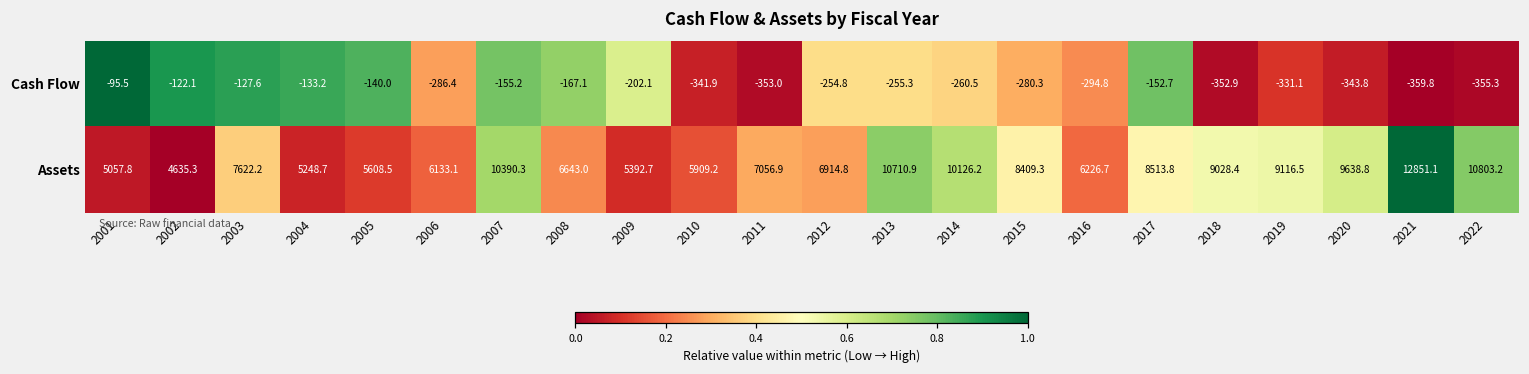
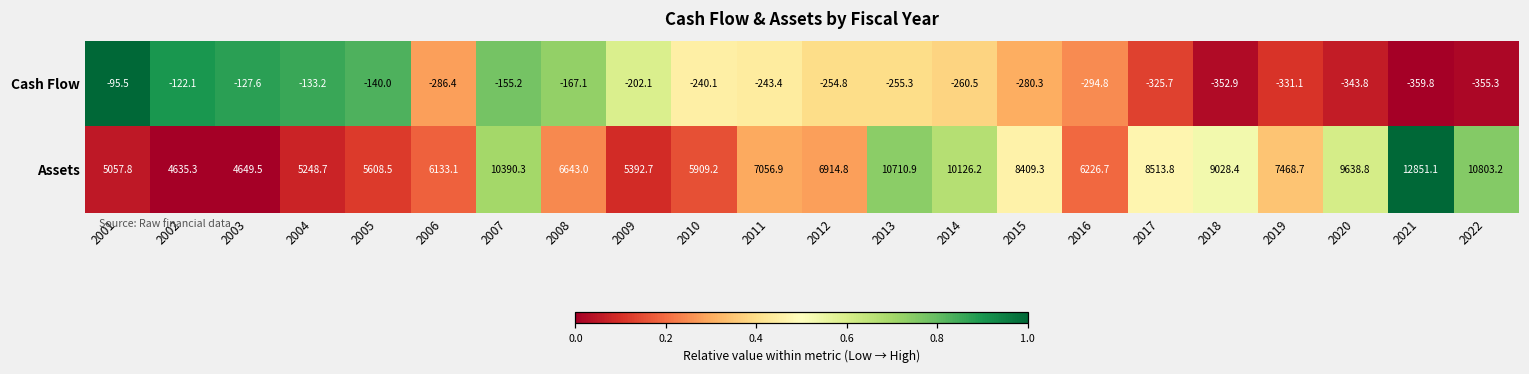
  {
    "Cash Flow": {
      "2001": -95.5,
      "2002": -122.1,
      "2003": -127.6,
      "2004": -133.2,
      "2005": -140.0,
      "2006": -286.4,
      "2007": -155.2,
      "2008": -167.1,
      "2009": -202.1,
-     "2010": -341.9,
-     "2011": -353.0,
+     "2010": -240.1,
+     "2011": -243.4,
      "2012": -254.8,
      "2013": -255.3,
      "2014": -260.5,
      "2015": -280.3,
      "2016": -294.8,
-     "2017": -152.7,
+     "2017": -325.7,
      "2018": -352.9,
      "2019": -331.1,
      "2020": -343.8,
      "2021": -359.8,
      "2022": -355.3
    },
    "Assets": {
      "2001": 5057.8,
      "2002": 4635.3,
-     "2003": 7622.2,
+     "2003": 4649.5,
      "2004": 5248.7,
      "2005": 5608.5,
      "2006": 6133.1,
      "2007": 10390.3,
      "2008": 6643.0,
      "2009": 5392.7,
      "2010": 5909.2,
      "2011": 7056.9,
      "2012": 6914.8,
      "2013": 10710.9,
      "2014": 10126.2,
      "2015": 8409.3,
      "2016": 6226.7,
      "2017": 8513.8,
      "2018": 9028.4,
-     "2019": 9116.5,
+     "2019": 7468.7,
      "2020": 9638.8,
      "2021": 12851.1,
      "2022": 10803.2
    }
  }
